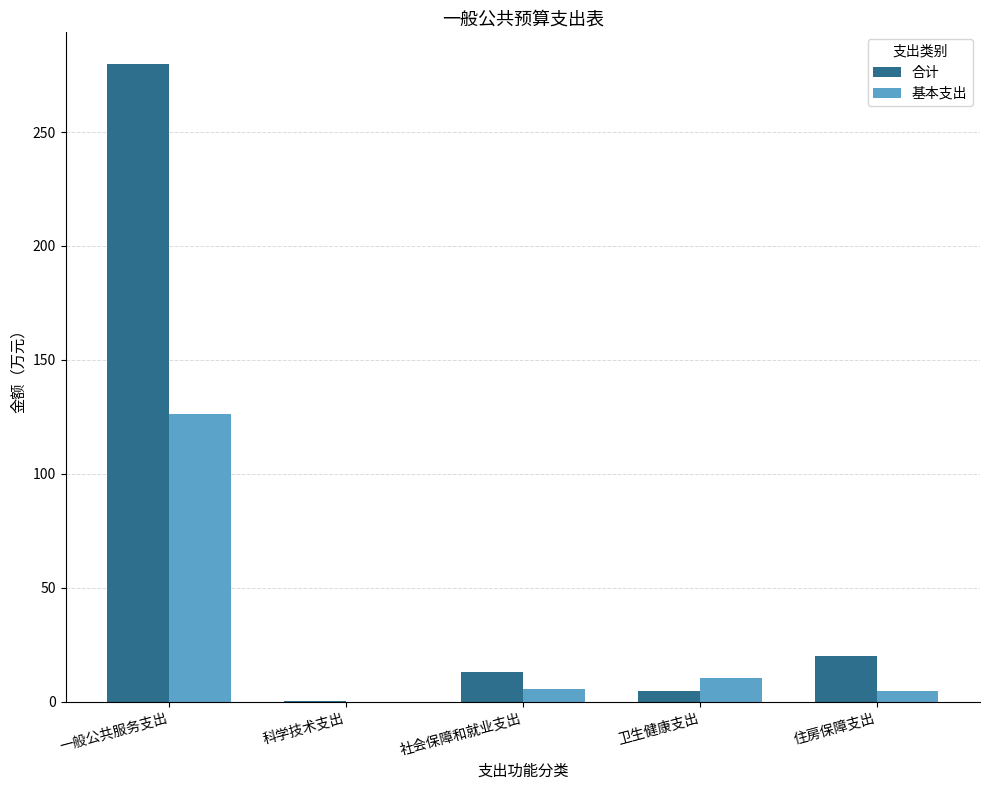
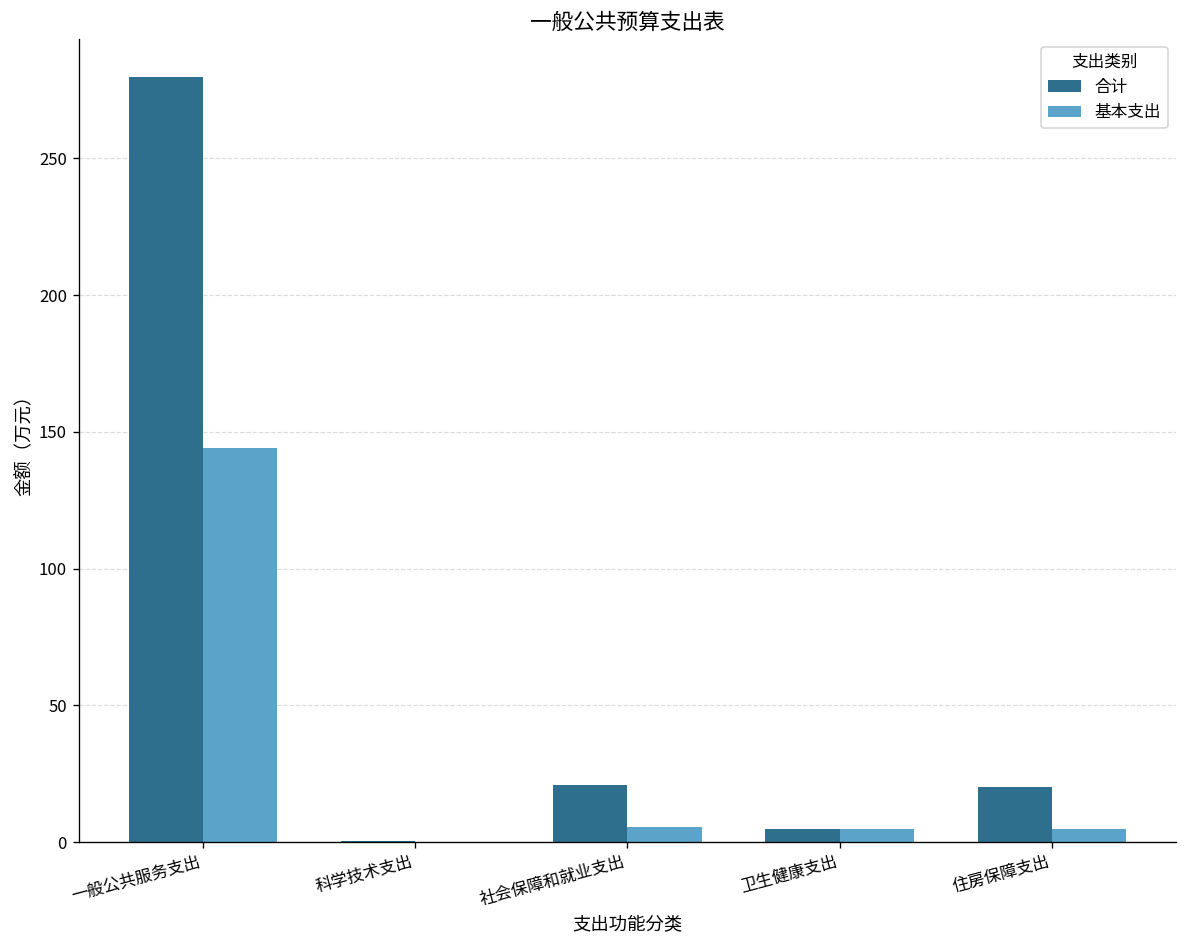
  {
    "合计": {
      "一般公共服务支出": 280,
-     "社会保障和就业支出": 13,
+     "社会保障和就业支出": 21,
      "卫生健康支出": 5,
      "住房保障支出": 20
    },
    "基本支出": {
-     "一般公共服务支出": 126,
+     "一般公共服务支出": 144,
      "科学技术支出": 0,
      "社会保障和就业支出": 6,
-     "卫生健康支出": 10,
+     "卫生健康支出": 5,
      "住房保障支出": 5
    }
  }
